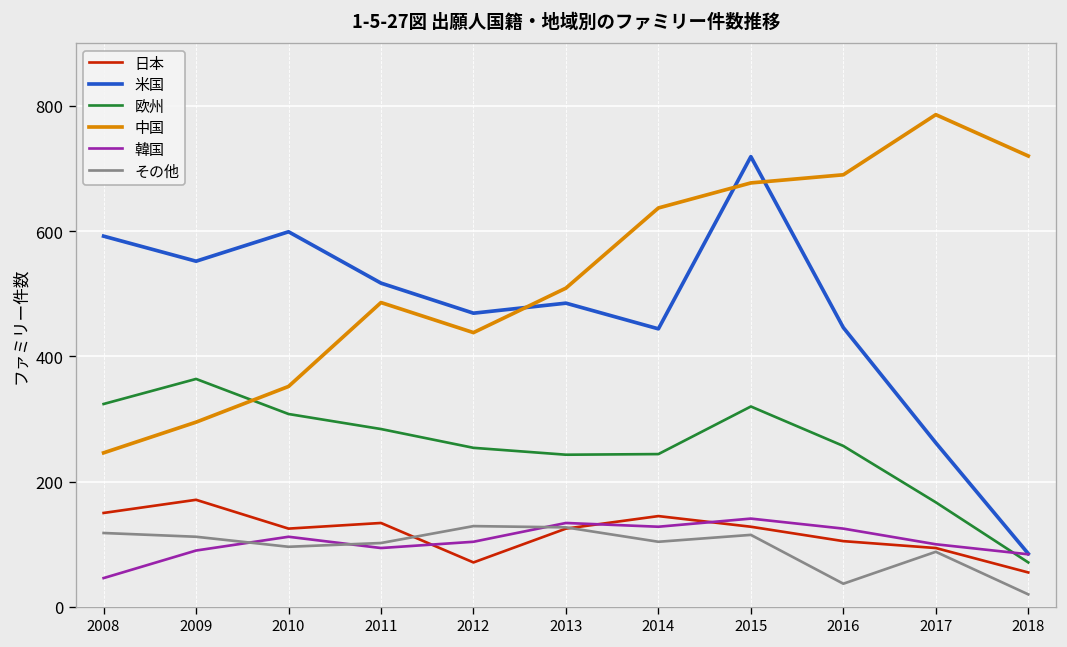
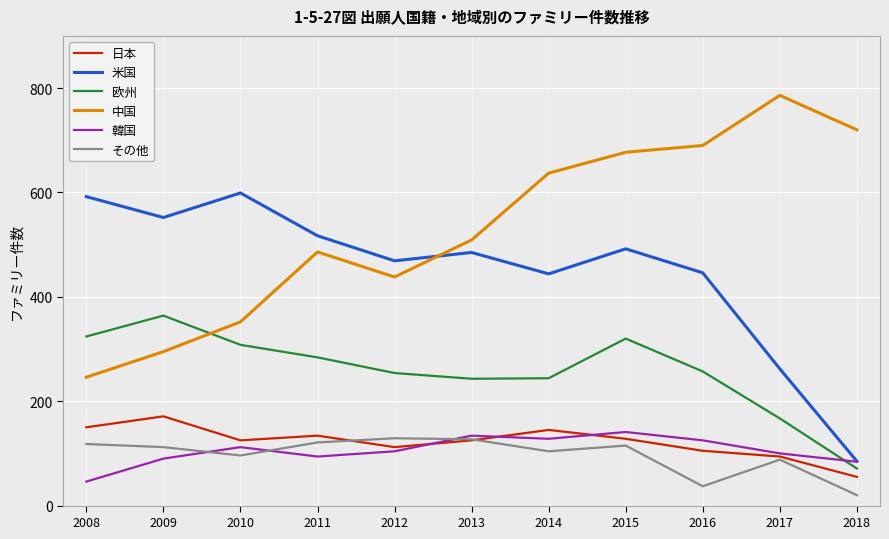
  {
    "日本": {
      "2008": 150,
      "2009": 170,
      "2010": 130,
      "2011": 130,
-     "2012": 70,
+     "2012": 110,
      "2014": 150,
      "2015": 130,
      "2016": 110,
      "2017": 90,
      "2018": 60
    },
    "米国": {
      "2008": 590,
      "2009": 550,
      "2010": 600,
      "2011": 520,
      "2012": 470,
      "2013": 490,
      "2014": 440,
-     "2015": 720,
+     "2015": 490,
      "2016": 450,
      "2017": 260
    },
    "欧州": {
      "2008": 320,
      "2009": 360,
      "2010": 310,
      "2011": 280,
      "2012": 250,
      "2013": 240,
      "2014": 240,
      "2015": 320,
      "2016": 260,
      "2017": 170,
      "2018": 70
    },
    "中国": {
      "2008": 250,
      "2009": 300,
      "2010": 350,
      "2011": 490,
      "2012": 440,
      "2013": 510,
      "2014": 640,
      "2015": 680,
      "2016": 690,
      "2017": 790,
      "2018": 720
    },
    "韓国": {
      "2008": 50,
      "2009": 90,
      "2010": 110,
      "2011": 90,
      "2012": 100,
      "2013": 130,
      "2014": 130,
      "2015": 140,
      "2016": 130,
      "2017": 100
    },
    "その他": {
      "2008": 120,
      "2009": 110,
      "2010": 100,
-     "2011": 100,
+     "2011": 120,
      "2012": 130,
      "2014": 100,
      "2015": 120,
      "2016": 40,
      "2017": 90,
      "2018": 20
    }
  }
